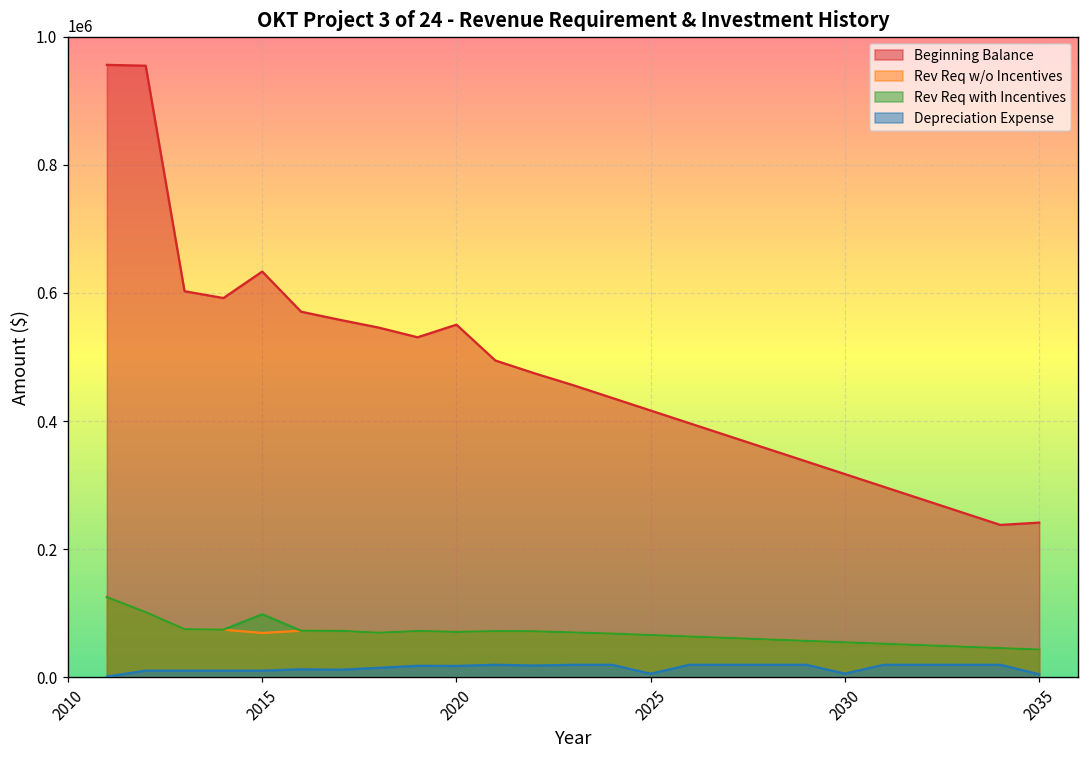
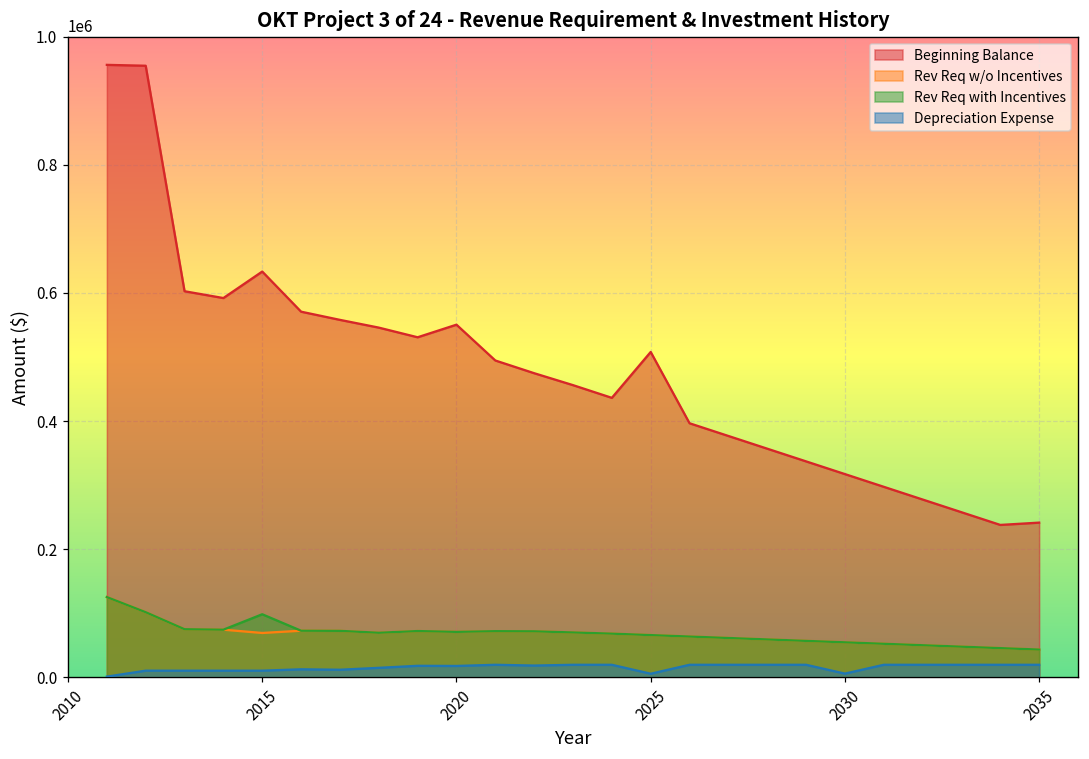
  {
    "Beginning Balance": {
      "2015": 630000,
      "2020": 550000,
-     "2025": 420000,
+     "2025": 510000,
      "2030": 320000,
      "2035": 240000
    },
    "Rev Req w/o Incentives": {
      "2015": 70000
    },
    "Rev Req with Incentives": {
      "2015": 100000
    },
    "Depreciation Expense": {
      "2015": 10000,
      "2020": 20000,
      "2025": 10000,
      "2030": 10000,
-     "2035": 10000
+     "2035": 20000
    }
  }
